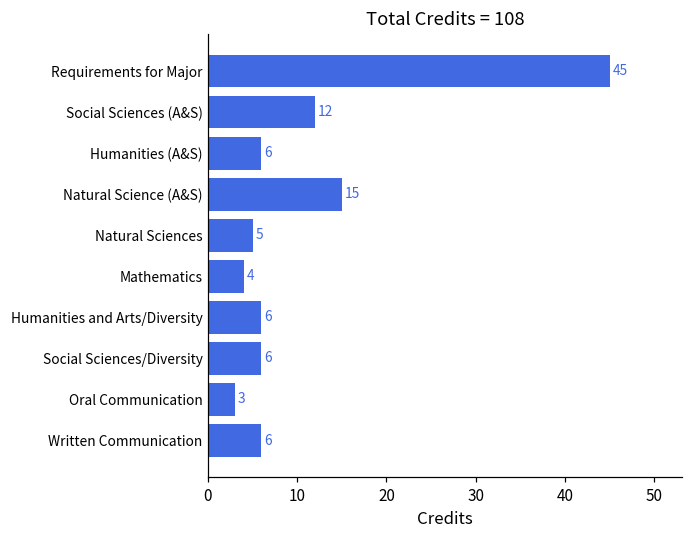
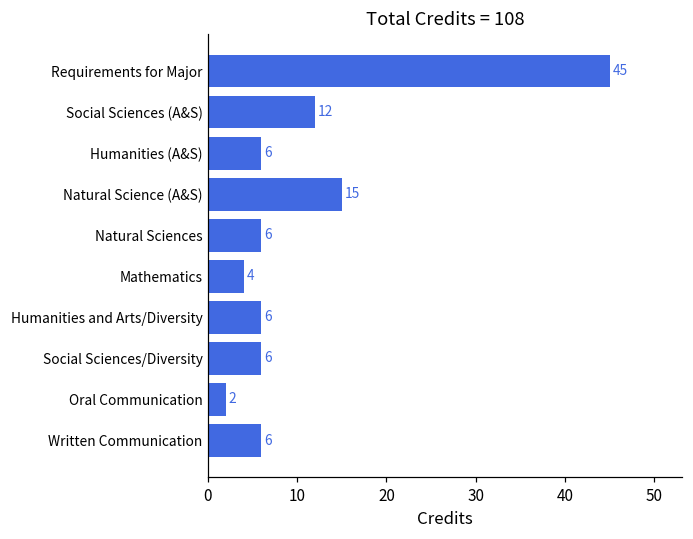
  {
    "Requirements for Major": 45,
    "Social Sciences (A&S)": 12,
    "Humanities (A&S)": 6,
    "Natural Science (A&S)": 15,
-   "Natural Sciences": 5,
+   "Natural Sciences": 6,
    "Mathematics": 4,
    "Humanities and Arts/Diversity": 6,
    "Social Sciences/Diversity": 6,
-   "Oral Communication": 3,
+   "Oral Communication": 2,
    "Written Communication": 6
  }
